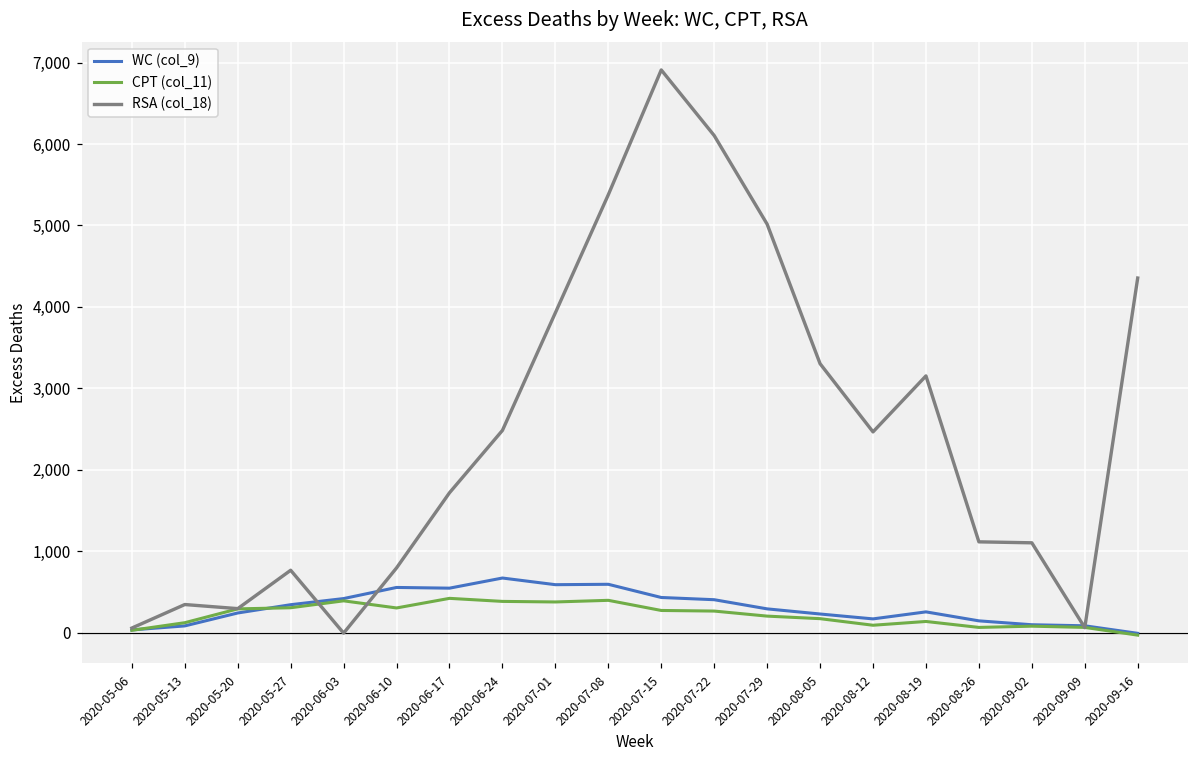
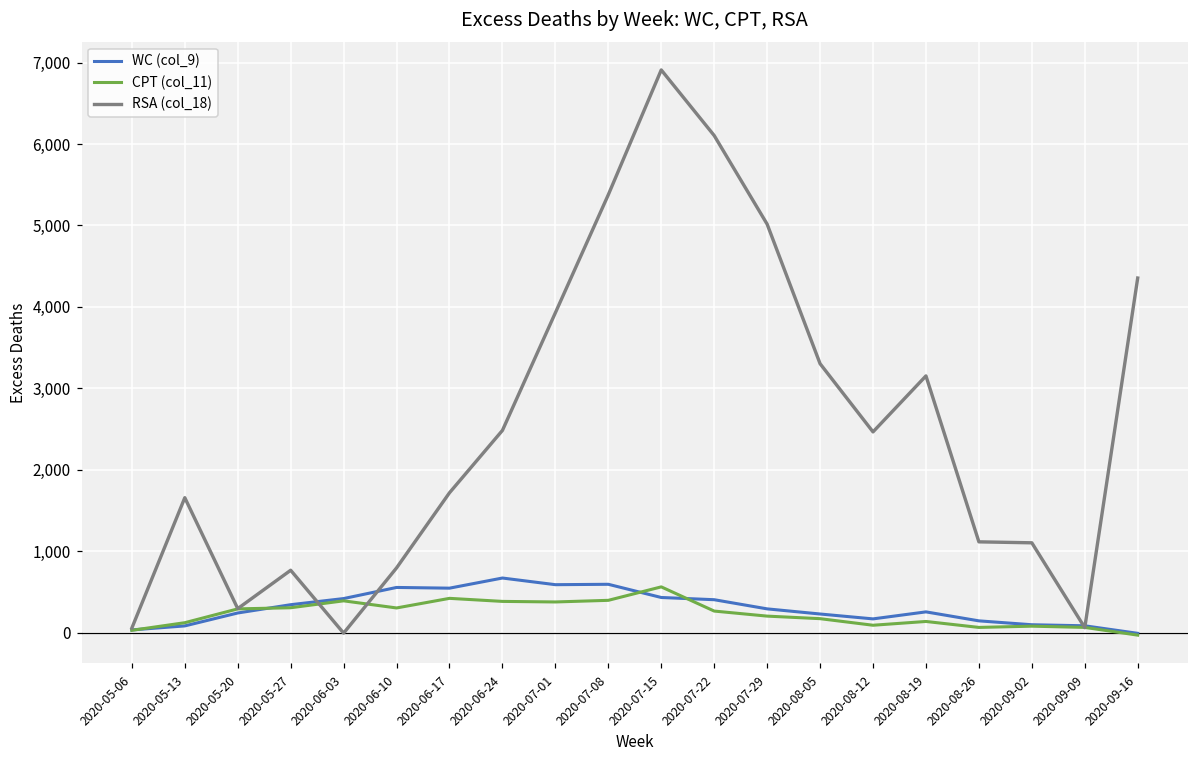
  {
    "WC (col_9)": {
      "2020-05-13": "100",
      "2020-05-20": "200",
      "2020-05-27": "300",
      "2020-06-10": "600",
      "2020-06-17": "500",
      "2020-06-24": "700",
      "2020-07-01": "600",
      "2020-07-08": "600",
      "2020-07-15": "400",
      "2020-07-22": "400",
      "2020-07-29": "300",
      "2020-08-05": "200",
      "2020-08-12": "200",
      "2020-08-19": "300",
      "2020-08-26": "100"
    },
    "CPT (col_11)": {
      "2020-05-13": "100",
      "2020-05-27": "300",
      "2020-06-10": "300",
      "2020-06-17": "400",
      "2020-06-24": "400",
      "2020-07-01": "400",
      "2020-07-08": "400",
-     "2020-07-15": "300",
+     "2020-07-15": "600",
      "2020-07-22": "300",
      "2020-07-29": "200",
      "2020-08-05": "200",
      "2020-08-12": "100",
      "2020-08-19": "100",
      "2020-08-26": "100"
    },
    "RSA (col_18)": {
-     "2020-05-13": "300",
+     "2020-05-13": "1,700",
      "2020-05-27": "800",
      "2020-06-03": "0",
      "2020-06-10": "800",
      "2020-06-17": "1,700",
      "2020-06-24": "2,500",
      "2020-07-01": "3,900",
      "2020-07-08": "5,400",
      "2020-07-15": "6,900",
      "2020-07-22": "6,100",
      "2020-07-29": "5,000",
      "2020-08-05": "3,300",
      "2020-08-12": "2,500",
      "2020-08-19": "3,200",
      "2020-08-26": "1,100",
      "2020-09-02": "1,100",
      "2020-09-16": "4,400"
    }
  }
